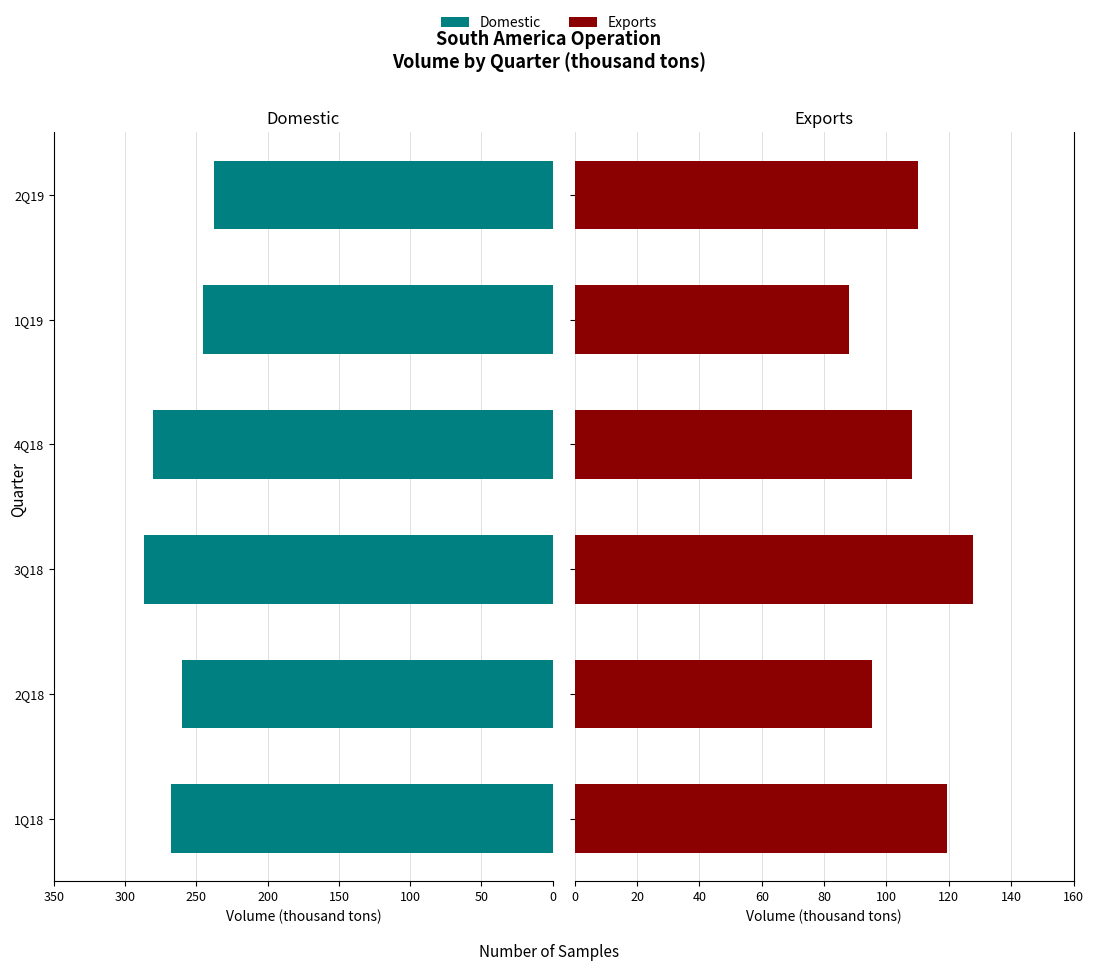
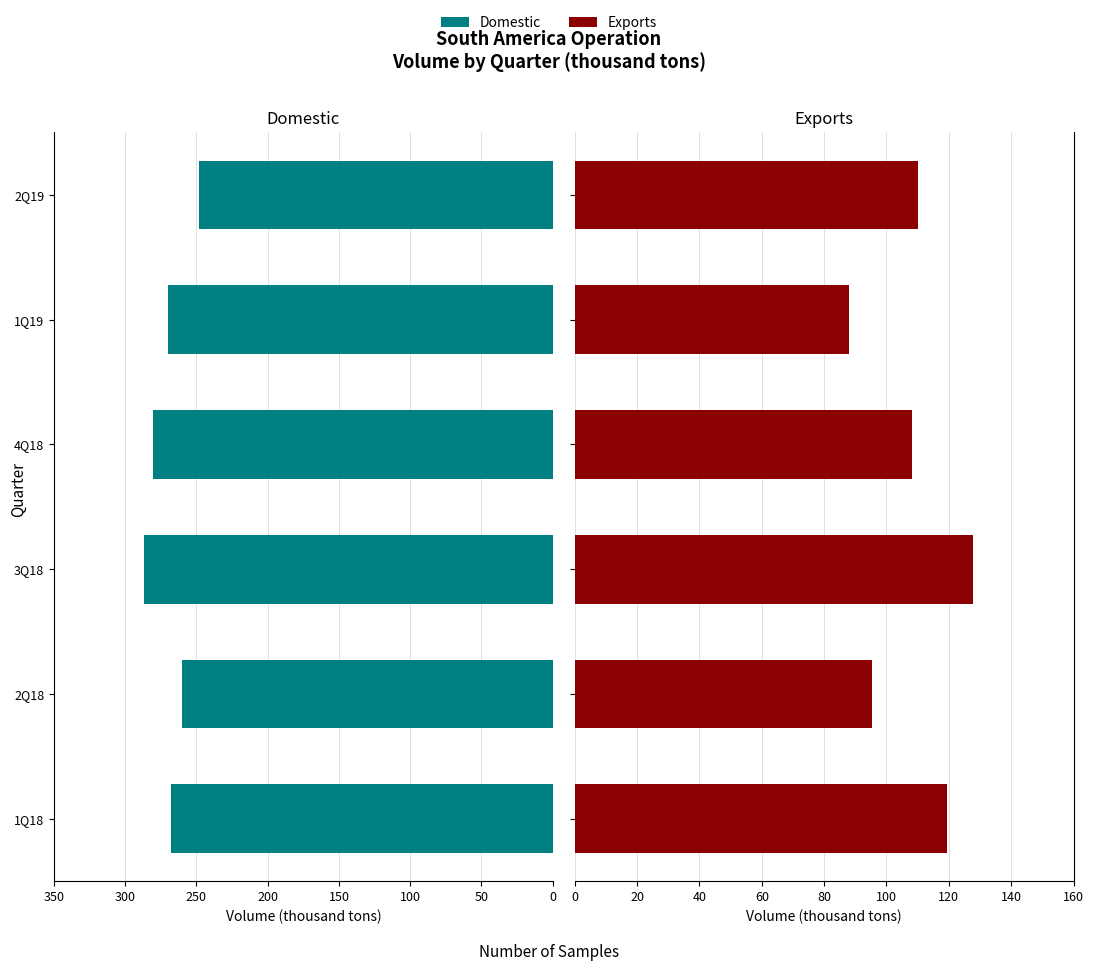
  {
    "Domestic": {
-     "2Q19": 238,
-     "1Q19": 245,
+     "2Q19": 248,
+     "1Q19": 270,
      "4Q18": 280,
      "3Q18": 287,
      "2Q18": 260,
      "1Q18": 268
    }
  }
